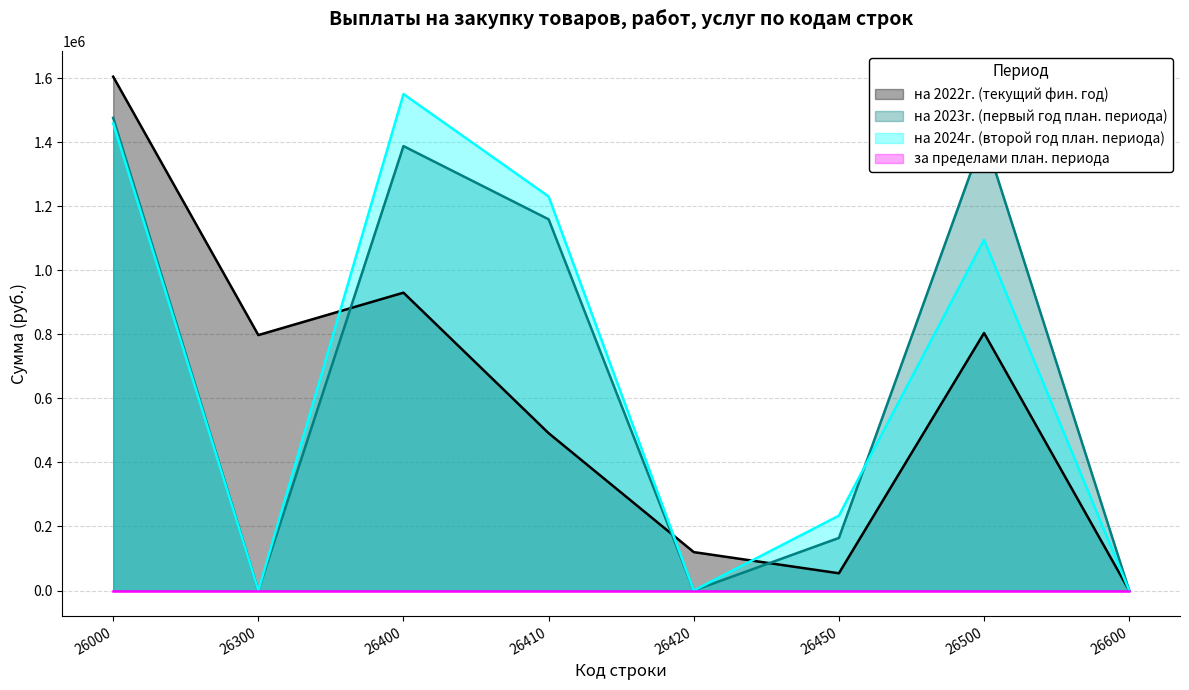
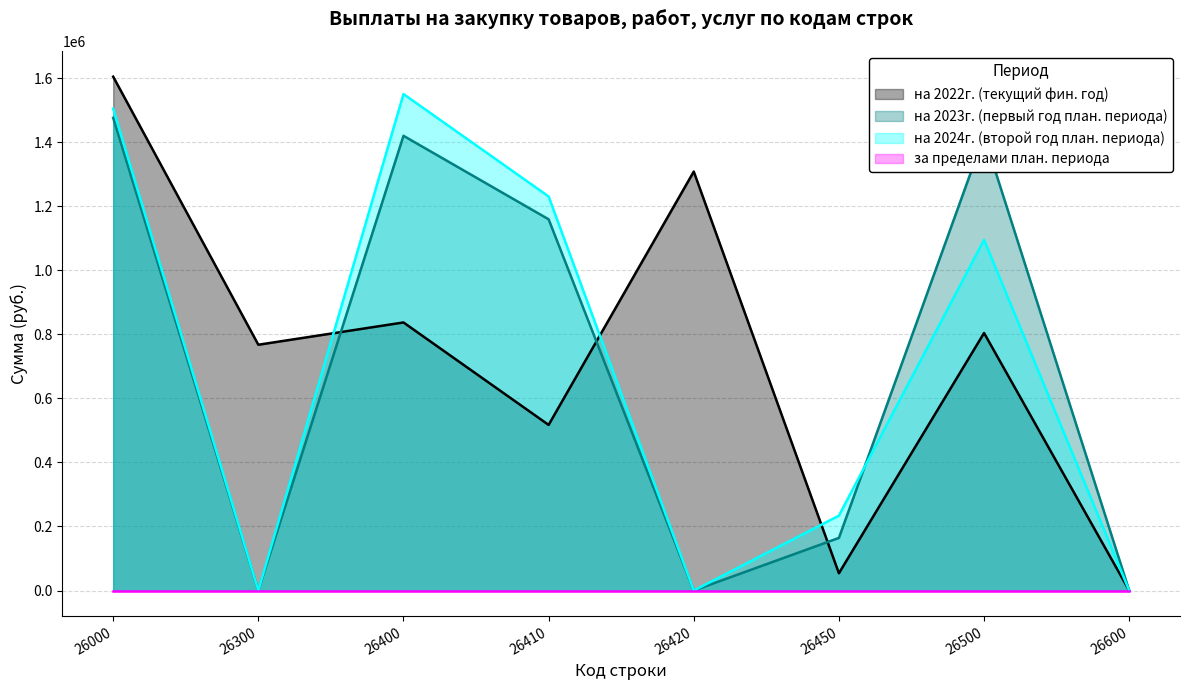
  {
    "на 2022г. (текущий фин. год)": {
      "26000": 1600000,
-     "26300": 800000,
-     "26400": 930000,
-     "26410": 490000,
-     "26420": 120000,
+     "26300": 770000,
+     "26400": 840000,
+     "26410": 520000,
+     "26420": 1310000,
      "26450": 50000,
      "26500": 800000
    },
    "на 2023г. (первый год план. периода)": {
      "26000": 1480000,
-     "26400": 1390000,
+     "26400": 1420000,
      "26410": 1160000,
      "26450": 160000
    },
    "на 2024г. (второй год план. периода)": {
-     "26000": 1460000,
+     "26000": 1500000,
      "26400": 1550000,
      "26410": 1230000,
      "26450": 230000,
      "26500": 1090000
    },
    "за пределами план. периода": {
      "26000": 0,
      "26400": 0,
      "26410": 0,
      "26450": 0,
      "26500": 0
    }
  }
